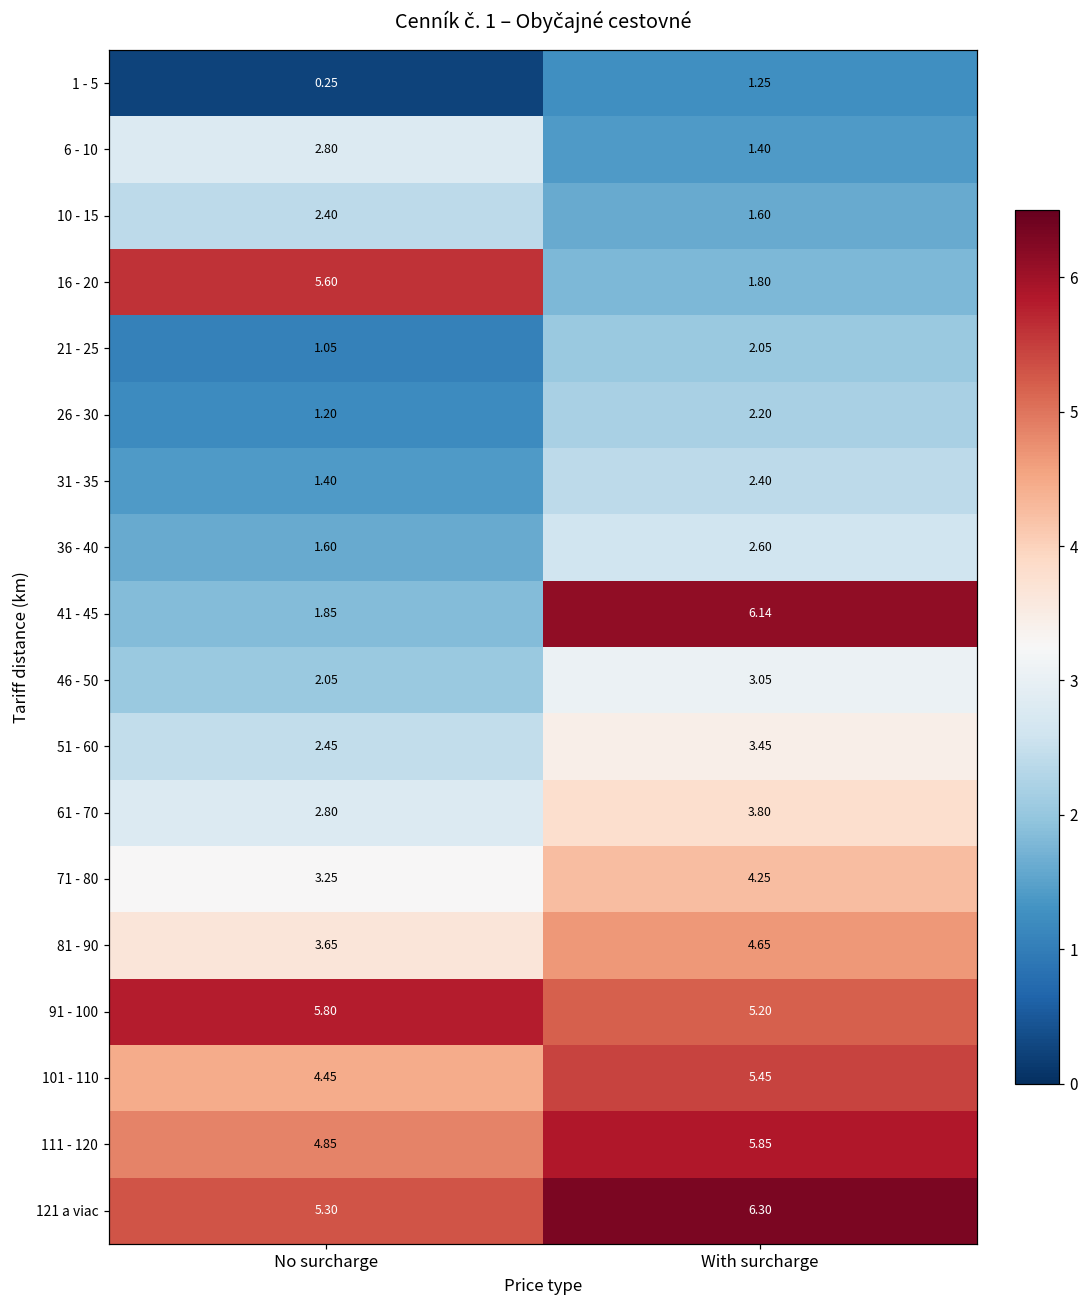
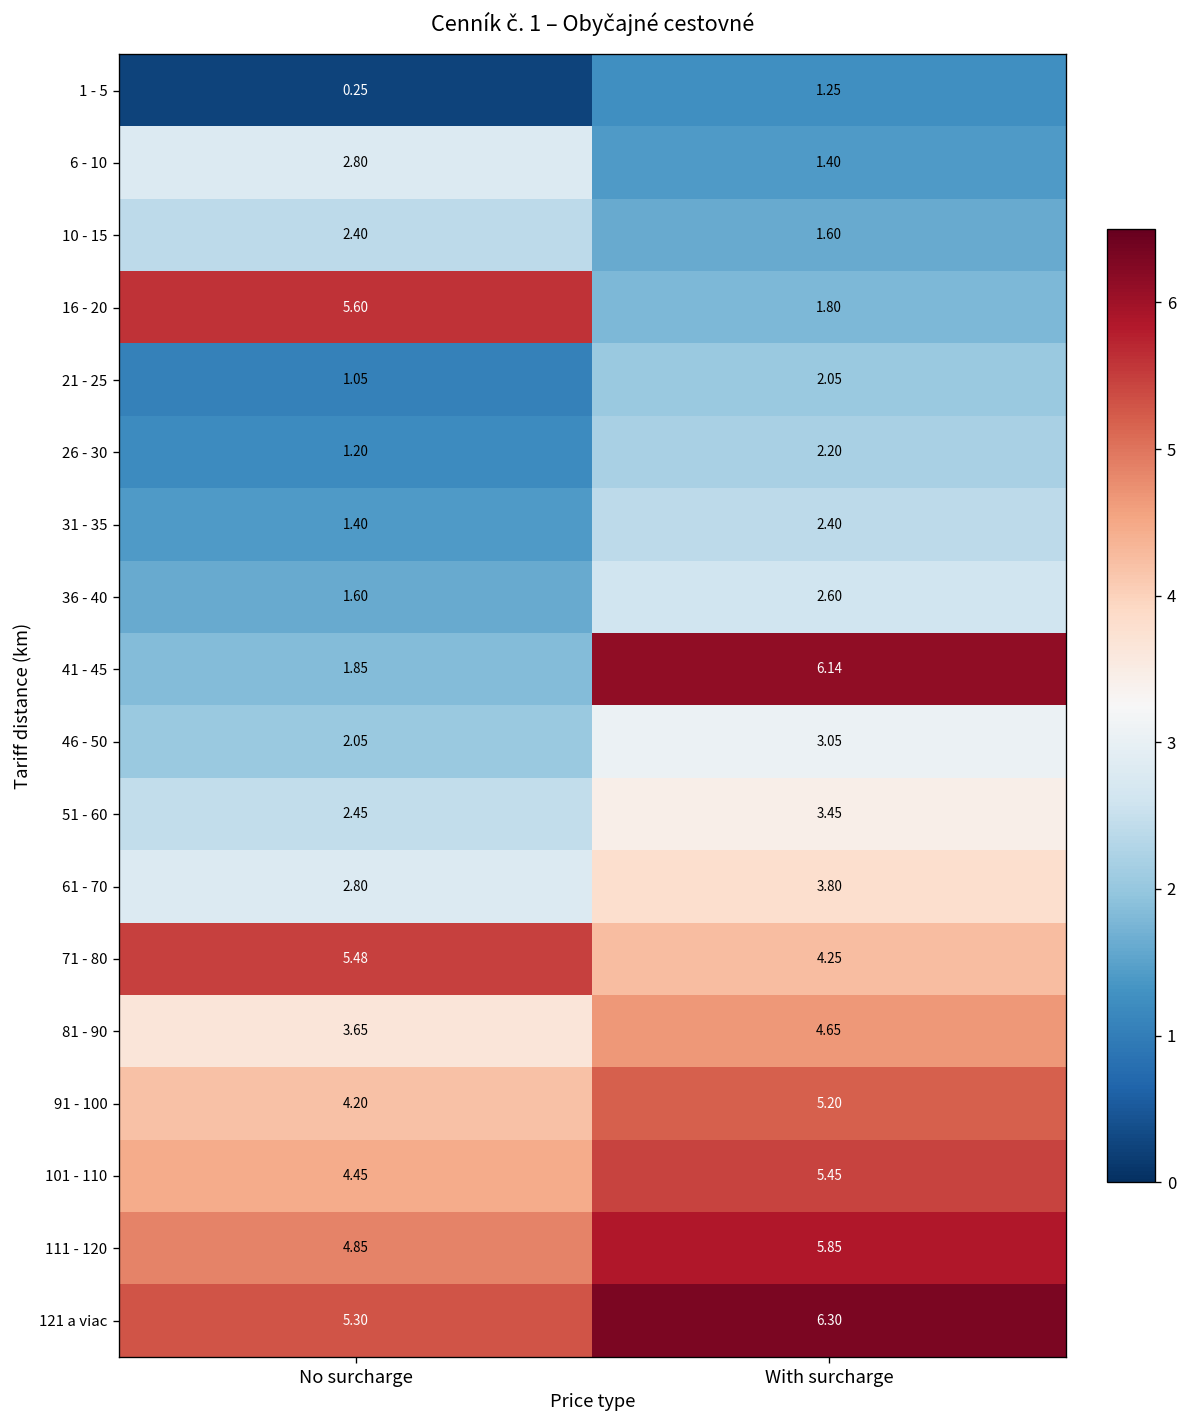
  {
    "1 - 5": {
      "No surcharge": 0.25,
      "With surcharge": 1.25
    },
    "6 - 10": {
      "No surcharge": 2.80,
      "With surcharge": 1.40
    },
    "10 - 15": {
      "No surcharge": 2.40,
      "With surcharge": 1.60
    },
    "16 - 20": {
      "No surcharge": 5.60,
      "With surcharge": 1.80
    },
    "21 - 25": {
      "No surcharge": 1.05,
      "With surcharge": 2.05
    },
    "26 - 30": {
      "No surcharge": 1.20,
      "With surcharge": 2.20
    },
    "31 - 35": {
      "No surcharge": 1.40,
      "With surcharge": 2.40
    },
    "36 - 40": {
      "No surcharge": 1.60,
      "With surcharge": 2.60
    },
    "41 - 45": {
      "No surcharge": 1.85,
      "With surcharge": 6.14
    },
    "46 - 50": {
      "No surcharge": 2.05,
      "With surcharge": 3.05
    },
    "51 - 60": {
      "No surcharge": 2.45,
      "With surcharge": 3.45
    },
    "61 - 70": {
      "No surcharge": 2.80,
      "With surcharge": 3.80
    },
    "71 - 80": {
-     "No surcharge": 3.25,
+     "No surcharge": 5.48,
      "With surcharge": 4.25
    },
    "81 - 90": {
      "No surcharge": 3.65,
      "With surcharge": 4.65
    },
    "91 - 100": {
-     "No surcharge": 5.80,
+     "No surcharge": 4.20,
      "With surcharge": 5.20
    },
    "101 - 110": {
      "No surcharge": 4.45,
      "With surcharge": 5.45
    },
    "111 - 120": {
      "No surcharge": 4.85,
      "With surcharge": 5.85
    },
    "121 a viac": {
      "No surcharge": 5.30,
      "With surcharge": 6.30
    }
  }
